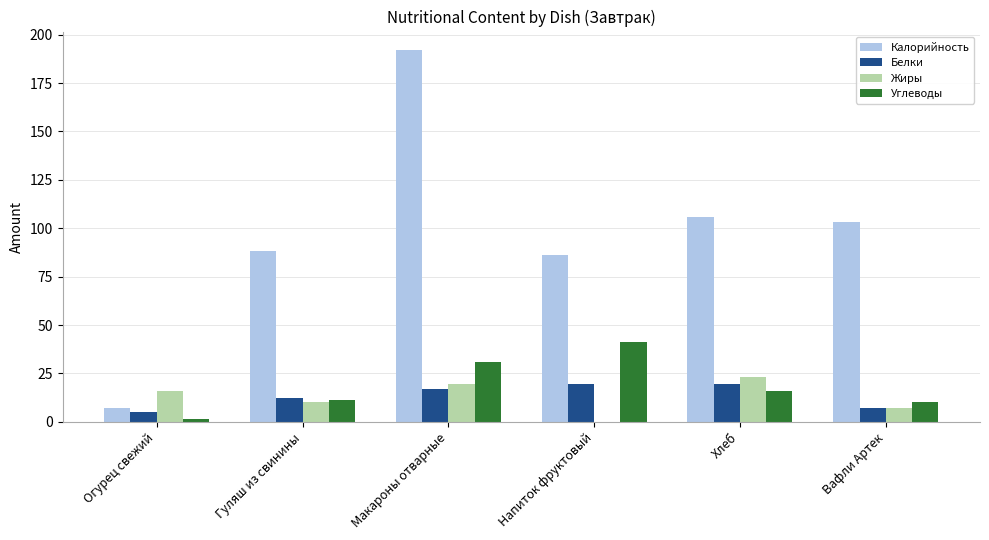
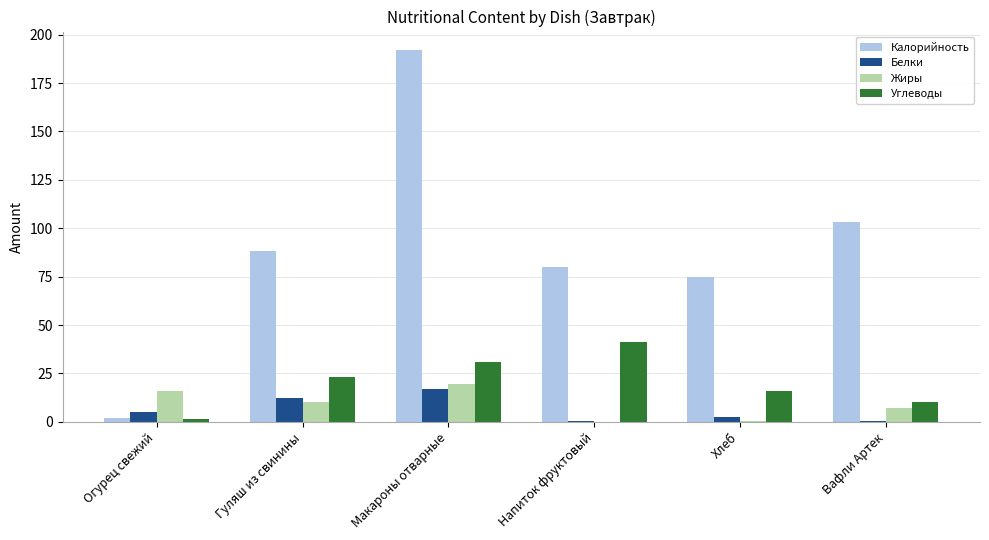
  {
    "Калорийность": {
-     "Огурец свежий": 7,
+     "Огурец свежий": 2,
      "Гуляш из свинины": 88,
      "Макароны отварные": 192,
-     "Напиток фруктовый": 86,
-     "Хлеб": 106,
+     "Напиток фруктовый": 80,
+     "Хлеб": 75,
      "Вафли Артек": 103
    },
    "Белки": {
      "Огурец свежий": 5,
      "Гуляш из свинины": 12,
      "Макароны отварные": 17,
-     "Напиток фруктовый": 19,
-     "Хлеб": 19,
-     "Вафли Артек": 7
+     "Напиток фруктовый": 1,
+     "Хлеб": 2,
+     "Вафли Артек": 1
    },
    "Жиры": {
      "Огурец свежий": 16,
      "Гуляш из свинины": 10,
      "Макароны отварные": 20,
      "Напиток фруктовый": 0,
-     "Хлеб": 23,
+     "Хлеб": 0,
      "Вафли Артек": 7
    },
    "Углеводы": {
      "Огурец свежий": 1,
-     "Гуляш из свинины": 11,
+     "Гуляш из свинины": 23,
      "Макароны отварные": 31,
      "Напиток фруктовый": 41,
      "Хлеб": 16,
      "Вафли Артек": 10
    }
  }
